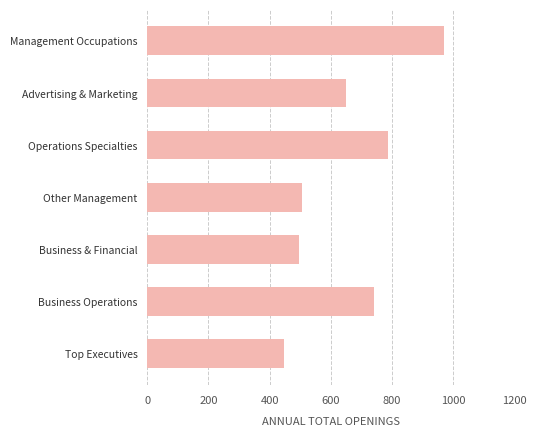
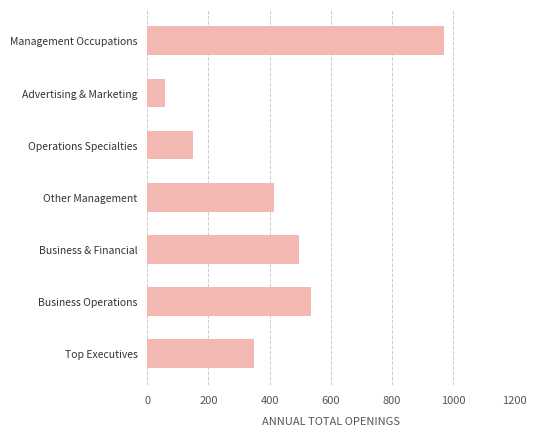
  {
    "Management Occupations": 970,
-   "Advertising & Marketing": 650,
-   "Operations Specialties": 790,
-   "Other Management": 510,
+   "Advertising & Marketing": 60,
+   "Operations Specialties": 150,
+   "Other Management": 410,
    "Business & Financial": 500,
-   "Business Operations": 740,
-   "Top Executives": 450
+   "Business Operations": 530,
+   "Top Executives": 350
  }
